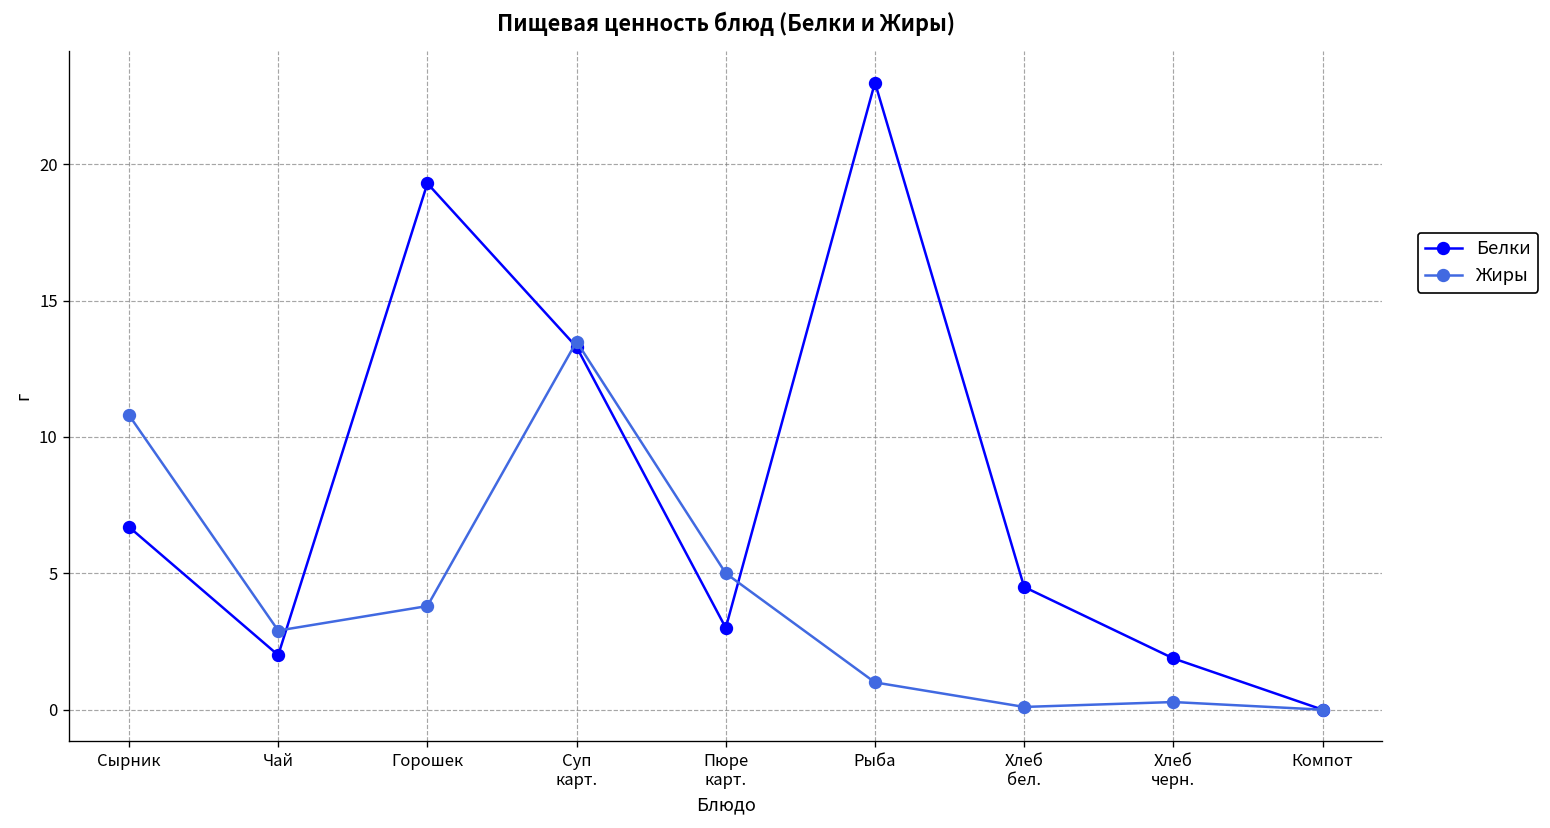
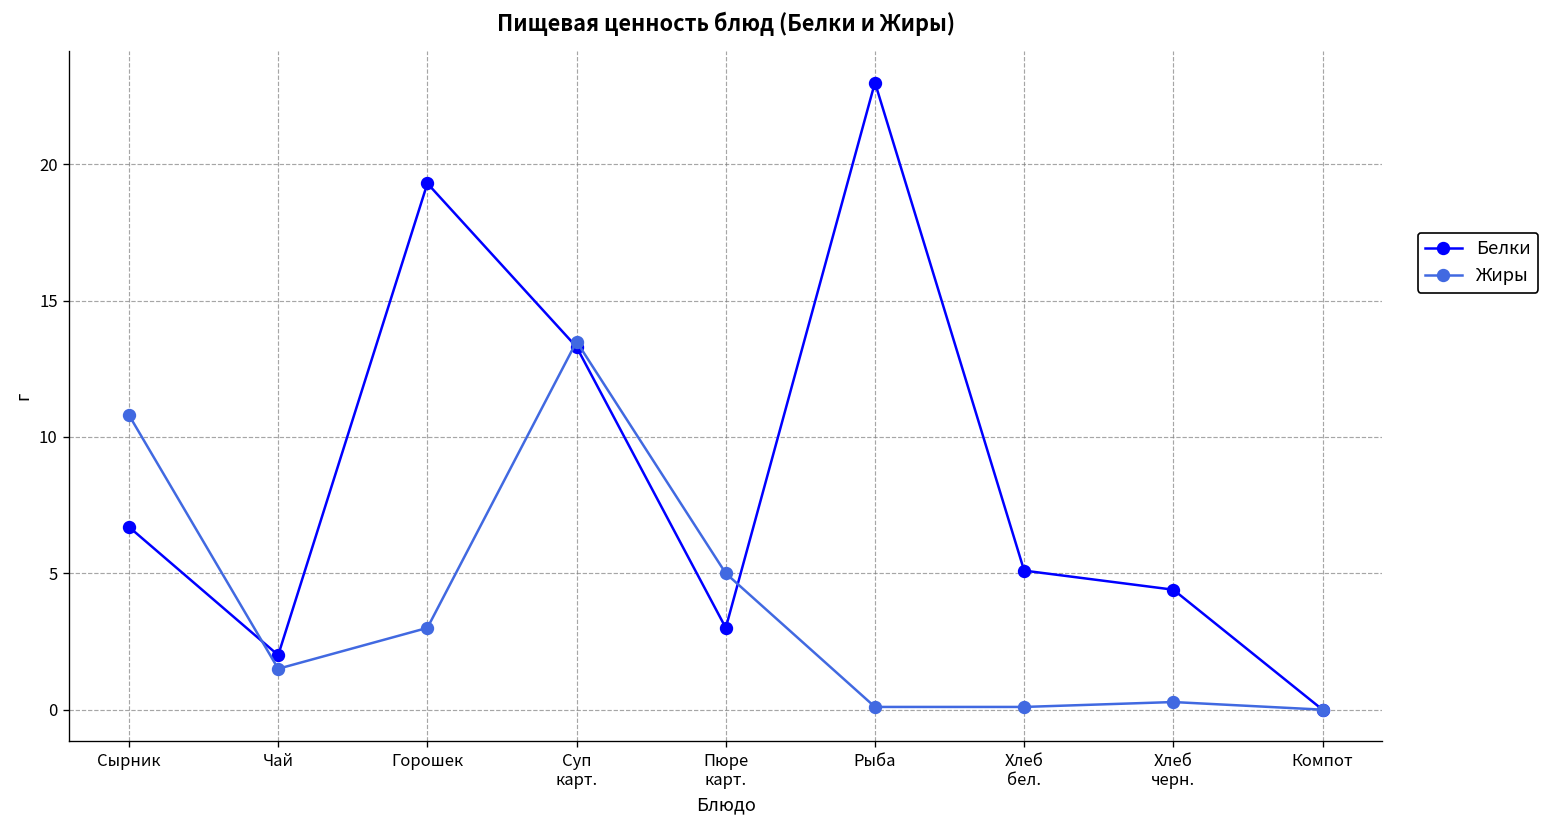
  {
    "Белки": {
      "Сырник": 6.7,
      "Чай": 2.0,
      "Горошек": 19.3,
      "Суп карт.": 13.3,
      "Пюре карт.": 3.0,
      "Рыба": 23.0,
-     "Хлеб бел.": 4.5,
-     "Хлеб черн.": 1.9
+     "Хлеб бел.": 5.1,
+     "Хлеб черн.": 4.4
    },
    "Жиры": {
      "Сырник": 10.8,
-     "Чай": 2.9,
-     "Горошек": 3.8,
+     "Чай": 1.5,
+     "Горошек": 3.0,
      "Суп карт.": 13.5,
      "Пюре карт.": 5.0,
-     "Рыба": 1.0,
+     "Рыба": 0.1,
      "Хлеб бел.": 0.1,
      "Хлеб черн.": 0.3
    }
  }
